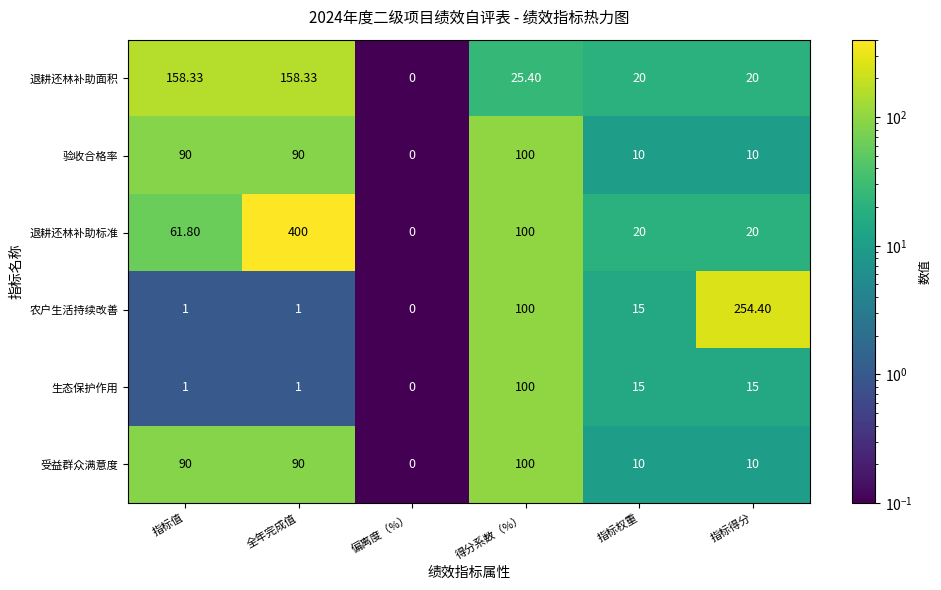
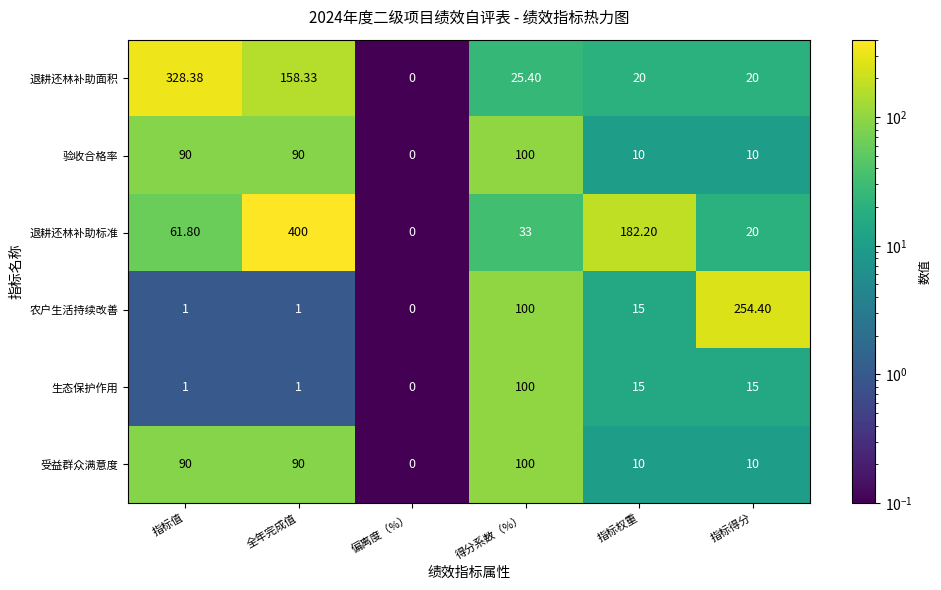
  {
    "退耕还林补助面积": {
-     "指标值": 158.33,
+     "指标值": 328.38,
      "全年完成值": 158.33,
      "偏离度（%）": 0,
      "得分系数（%）": 25.40,
      "指标权重": 20,
      "指标得分": 20
    },
    "验收合格率": {
      "指标值": 90,
      "全年完成值": 90,
      "偏离度（%）": 0,
      "得分系数（%）": 100,
      "指标权重": 10,
      "指标得分": 10
    },
    "退耕还林补助标准": {
      "指标值": 61.80,
      "全年完成值": 400,
      "偏离度（%）": 0,
-     "得分系数（%）": 100,
-     "指标权重": 20,
+     "得分系数（%）": 33,
+     "指标权重": 182.20,
      "指标得分": 20
    },
    "农户生活持续改善": {
      "指标值": 1,
      "全年完成值": 1,
      "偏离度（%）": 0,
      "得分系数（%）": 100,
      "指标权重": 15,
      "指标得分": 254.40
    },
    "生态保护作用": {
      "指标值": 1,
      "全年完成值": 1,
      "偏离度（%）": 0,
      "得分系数（%）": 100,
      "指标权重": 15,
      "指标得分": 15
    },
    "受益群众满意度": {
      "指标值": 90,
      "全年完成值": 90,
      "偏离度（%）": 0,
      "得分系数（%）": 100,
      "指标权重": 10,
      "指标得分": 10
    }
  }
